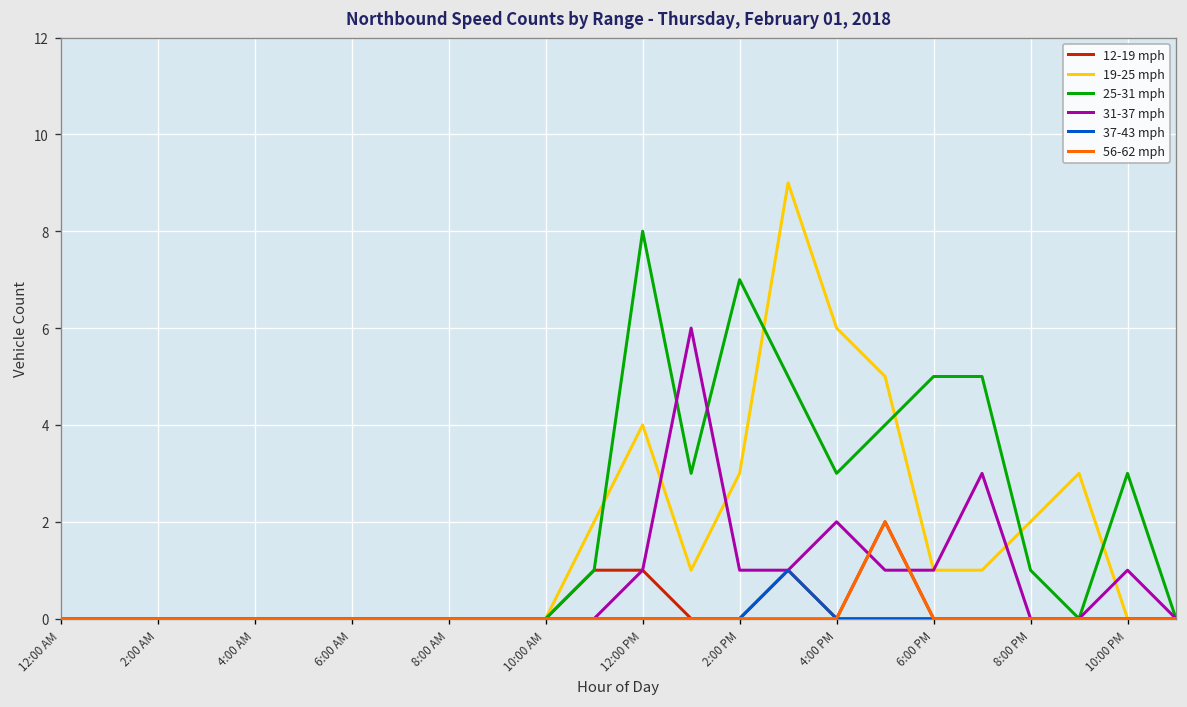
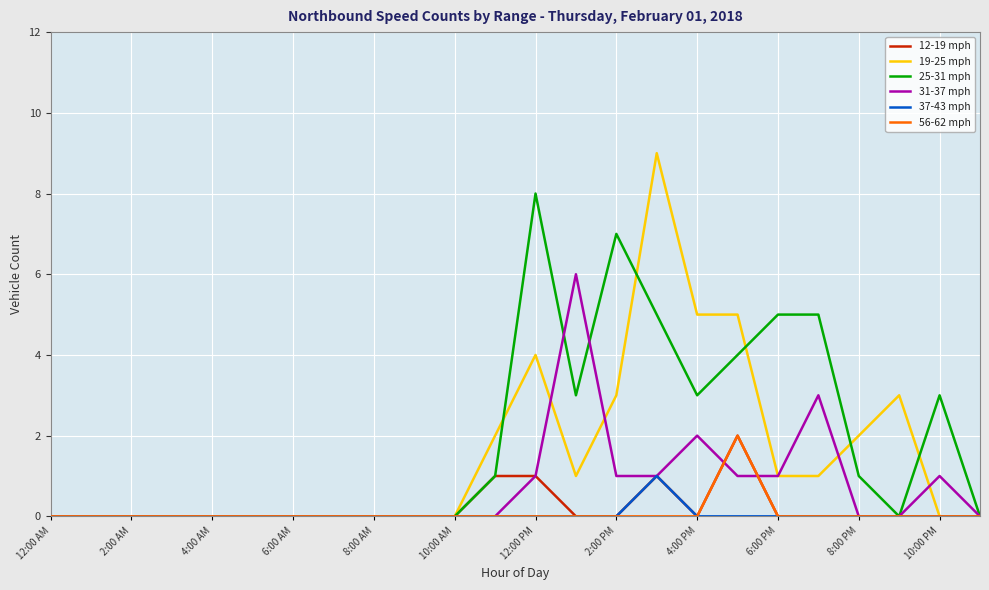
  {
    "19-25 mph": {
      "12:00 PM": 4,
      "2:00 PM": 3,
-     "4:00 PM": 6,
+     "4:00 PM": 5,
      "8:00 PM": 2
    },
    "25-31 mph": {
      "12:00 PM": 8,
      "2:00 PM": 7,
      "4:00 PM": 3,
      "6:00 PM": 5,
      "8:00 PM": 1,
      "10:00 PM": 3
    },
    "31-37 mph": {
      "2:00 PM": 1,
      "4:00 PM": 2,
      "10:00 PM": 1
    }
  }
